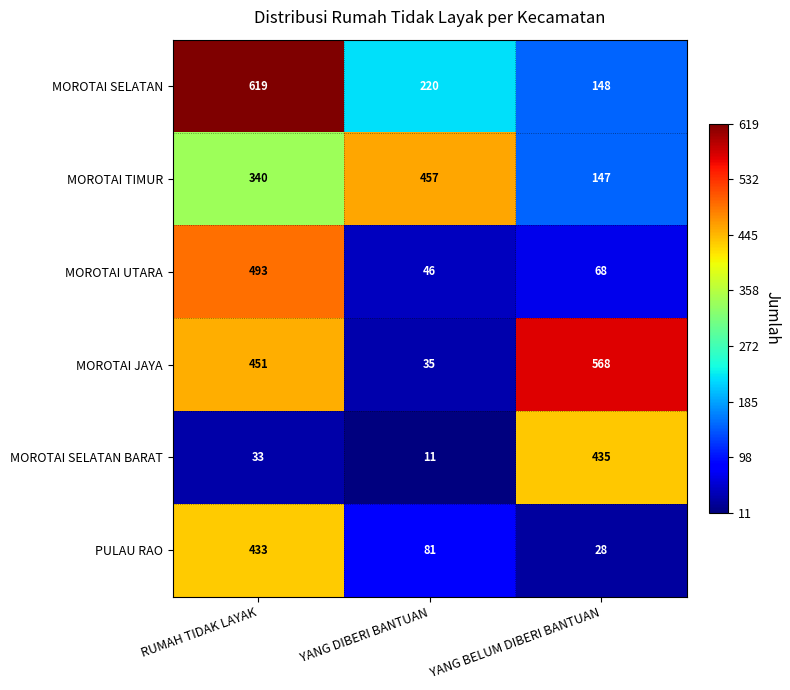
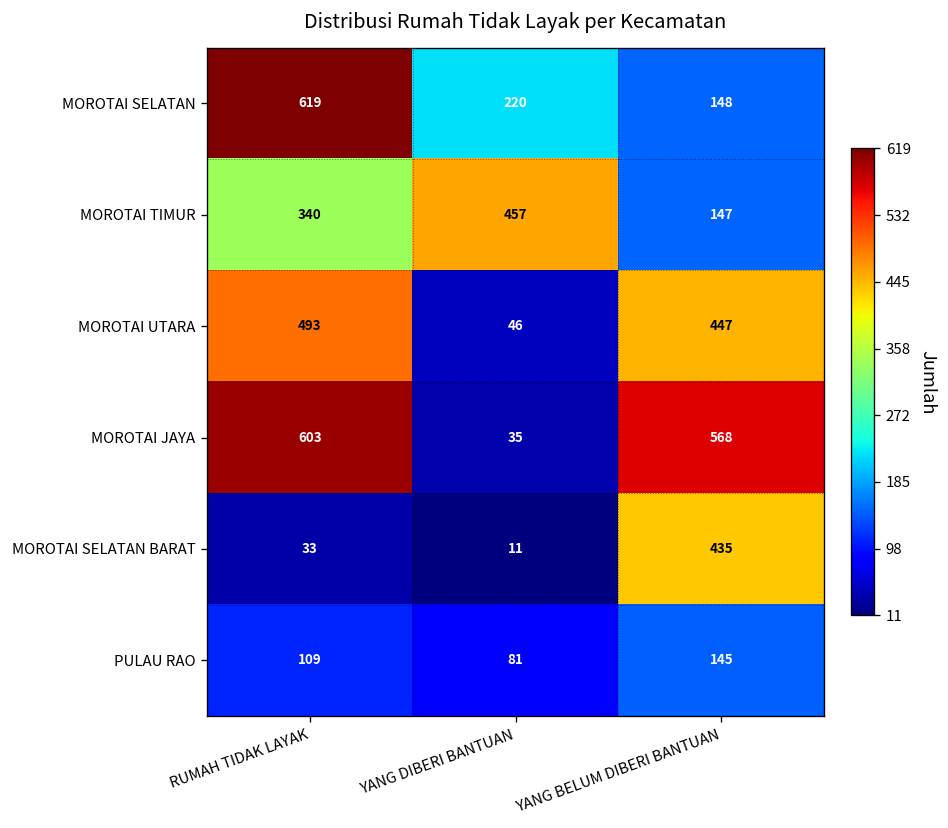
  {
    "MOROTAI SELATAN": {
      "RUMAH TIDAK LAYAK": 619,
      "YANG DIBERI BANTUAN": 220,
      "YANG BELUM DIBERI BANTUAN": 148
    },
    "MOROTAI TIMUR": {
      "RUMAH TIDAK LAYAK": 340,
      "YANG DIBERI BANTUAN": 457,
      "YANG BELUM DIBERI BANTUAN": 147
    },
    "MOROTAI UTARA": {
      "RUMAH TIDAK LAYAK": 493,
      "YANG DIBERI BANTUAN": 46,
-     "YANG BELUM DIBERI BANTUAN": 68
+     "YANG BELUM DIBERI BANTUAN": 447
    },
    "MOROTAI JAYA": {
-     "RUMAH TIDAK LAYAK": 451,
+     "RUMAH TIDAK LAYAK": 603,
      "YANG DIBERI BANTUAN": 35,
      "YANG BELUM DIBERI BANTUAN": 568
    },
    "MOROTAI SELATAN BARAT": {
      "RUMAH TIDAK LAYAK": 33,
      "YANG DIBERI BANTUAN": 11,
      "YANG BELUM DIBERI BANTUAN": 435
    },
    "PULAU RAO": {
-     "RUMAH TIDAK LAYAK": 433,
+     "RUMAH TIDAK LAYAK": 109,
      "YANG DIBERI BANTUAN": 81,
-     "YANG BELUM DIBERI BANTUAN": 28
+     "YANG BELUM DIBERI BANTUAN": 145
    }
  }
